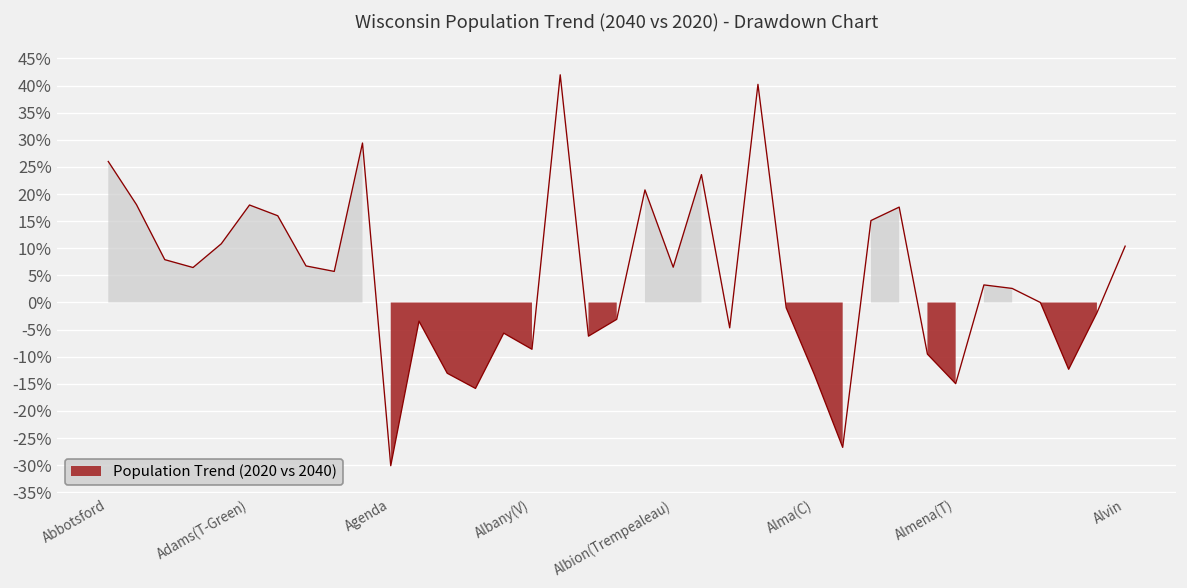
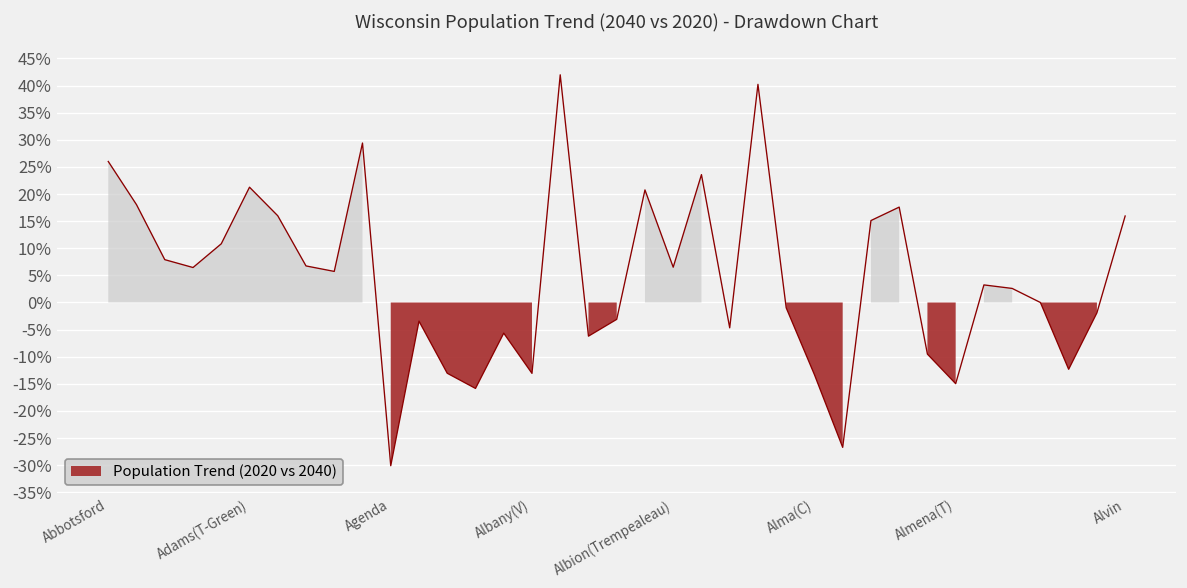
  {
    "Abbotsford": "26%",
-   "Adams(T-Green)": "18%",
+   "Adams(T-Green)": "21%",
    "Agenda": "-30%",
-   "Albany(V)": "-9%",
+   "Albany(V)": "-13%",
    "Albion(Trempealeau)": "7%",
    "Alma(C)": "-13%",
    "Almena(T)": "-15%",
-   "Alvin": "10%"
+   "Alvin": "16%"
  }
